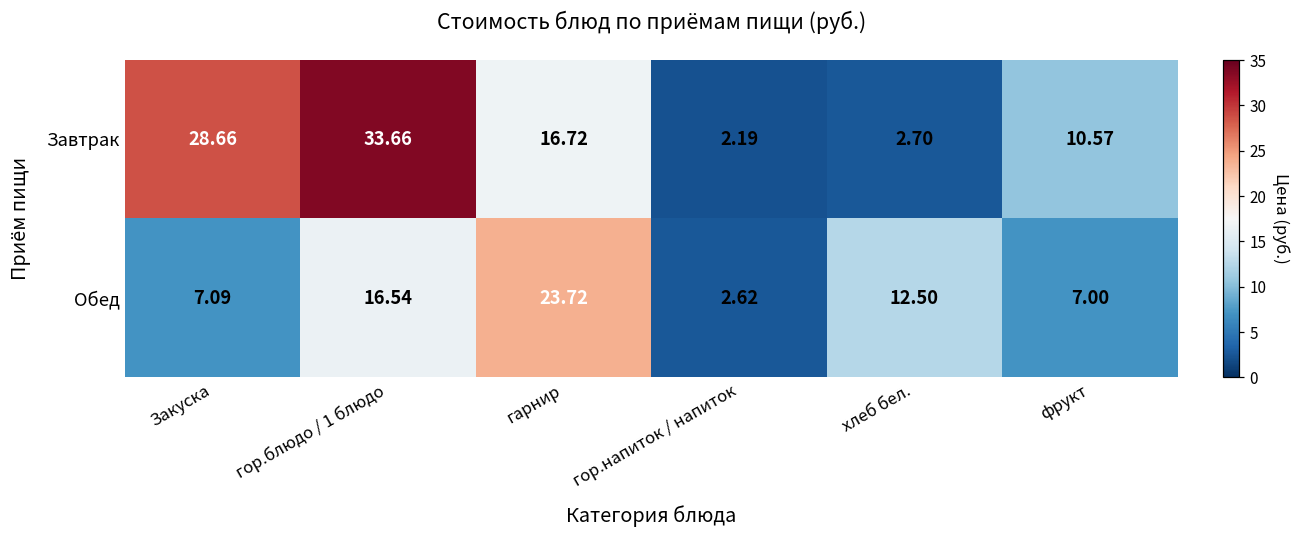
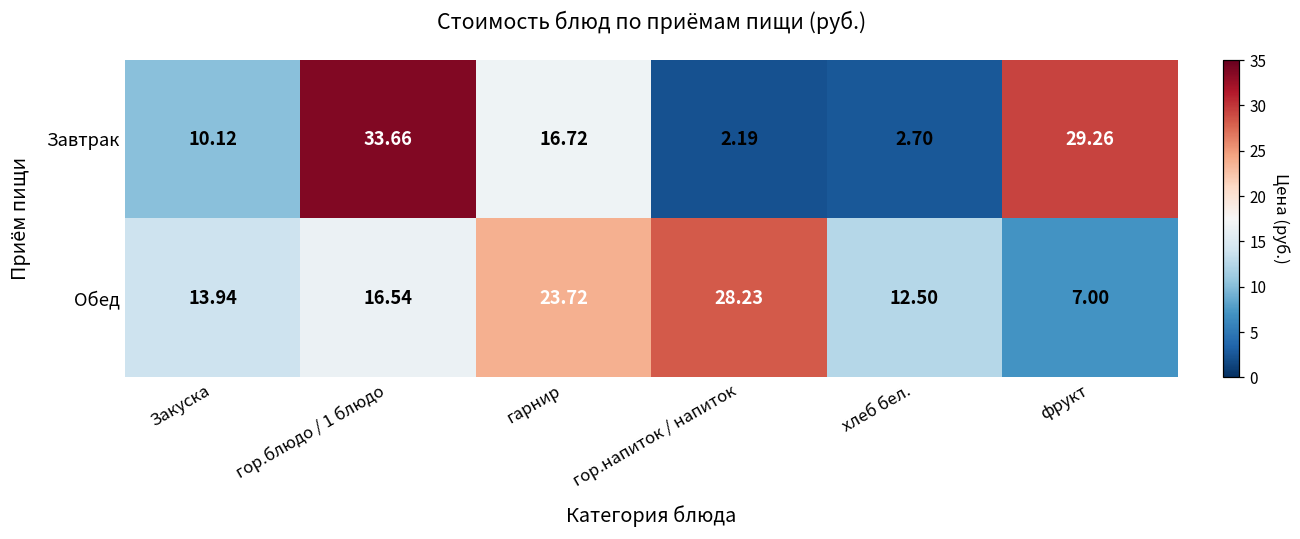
  {
    "Завтрак": {
-     "Закуска": 28.66,
+     "Закуска": 10.12,
      "гор.блюдо / 1 блюдо": 33.66,
      "гарнир": 16.72,
      "гор.напиток / напиток": 2.19,
      "хлеб бел.": 2.70,
-     "фрукт": 10.57
+     "фрукт": 29.26
    },
    "Обед": {
-     "Закуска": 7.09,
+     "Закуска": 13.94,
      "гор.блюдо / 1 блюдо": 16.54,
      "гарнир": 23.72,
-     "гор.напиток / напиток": 2.62,
+     "гор.напиток / напиток": 28.23,
      "хлеб бел.": 12.50,
      "фрукт": 7.00
    }
  }
